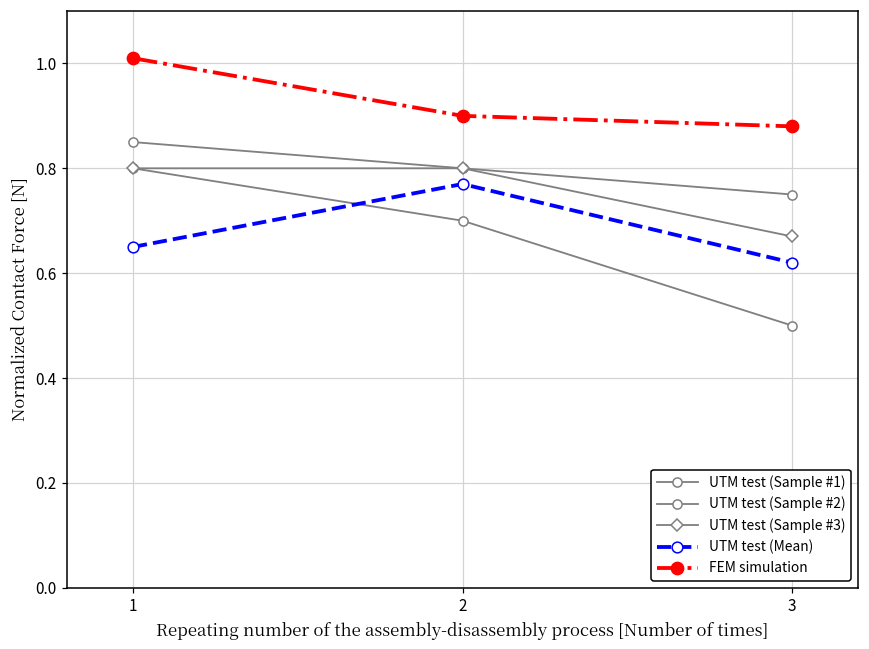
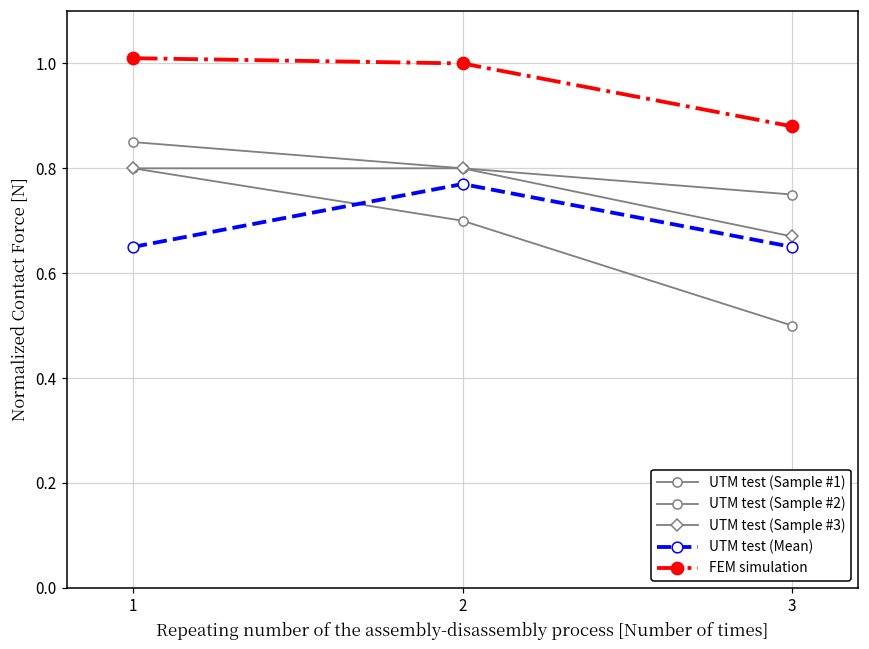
  {
    "UTM test (Mean)": {
      "1": 0.65,
      "2": 0.77,
-     "3": 0.62
+     "3": 0.65
    },
    "FEM simulation": {
      "1": 1.01,
-     "2": 0.9,
+     "2": 1.0,
      "3": 0.88
    }
  }
